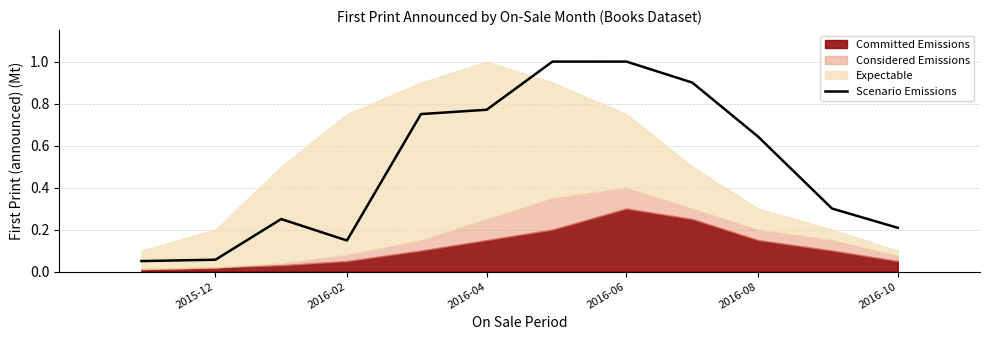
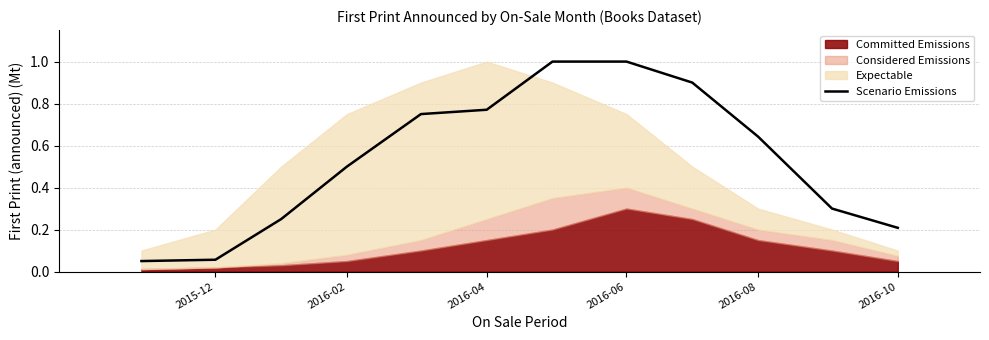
  {
    "Scenario Emissions": {
      "2015-12": 0.06,
-     "2016-02": 0.15,
+     "2016-02": 0.50,
      "2016-04": 0.77,
      "2016-06": 1.00,
      "2016-08": 0.64,
      "2016-10": 0.21
    },
    "Committed Emissions": {
      "2016-02": 0.05,
      "2016-04": 0.15,
      "2016-06": 0.30,
      "2016-08": 0.15,
      "2016-10": 0.05
    },
    "Considered Emissions": {
      "2016-02": 0.03,
      "2016-04": 0.10,
      "2016-06": 0.10,
      "2016-08": 0.05,
      "2016-10": 0.02
    },
    "Expectable": {
      "2015-12": 0.18,
      "2016-02": 0.67,
      "2016-04": 0.75,
      "2016-06": 0.35,
      "2016-08": 0.10,
      "2016-10": 0.03
    }
  }
